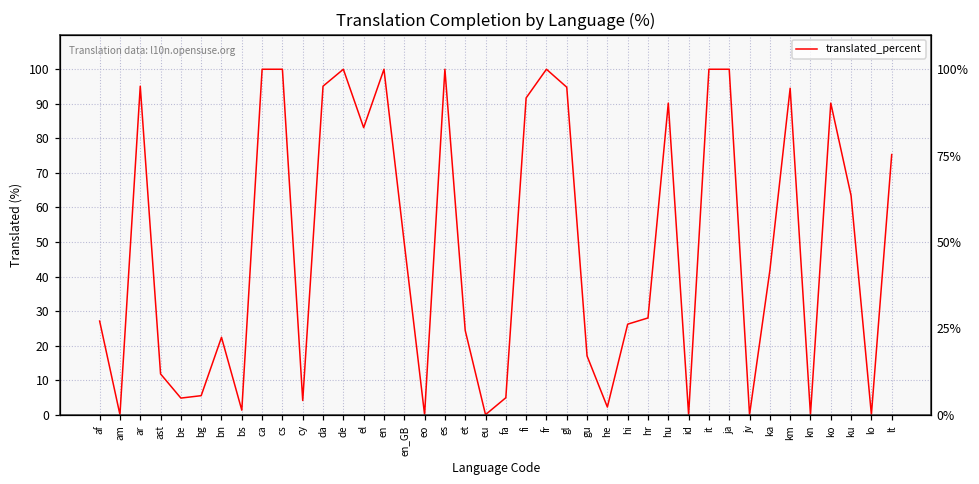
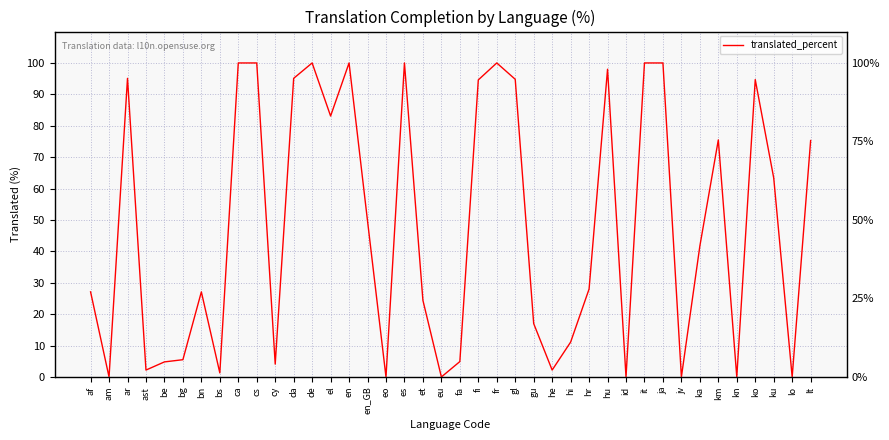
  {
    "af": 27,
    "am": 0,
    "ar": 95,
-   "ast": 12,
+   "ast": 2,
    "be": 5,
    "bg": 6,
-   "bn": 22,
+   "bn": 27,
    "bs": 1,
    "ca": 100,
    "cs": 100,
    "cy": 4,
    "da": 95,
    "de": 100,
    "el": 83,
    "en": 100,
    "en_GB": 50,
    "eo": 0,
    "es": 100,
    "et": 24,
    "eu": 0,
    "fa": 5,
-   "fi": 92,
+   "fi": 95,
    "fr": 100,
    "gl": 95,
    "gu": 17,
    "he": 2,
-   "hi": 26,
+   "hi": 11,
    "hr": 28,
-   "hu": 90,
+   "hu": 98,
    "id": 0,
    "it": 100,
    "ja": 100,
    "jv": 0,
    "ka": 42,
-   "km": 95,
+   "km": 76,
    "kn": 0,
-   "ko": 90,
+   "ko": 95,
    "ku": 63,
    "lo": 0,
    "lt": 75
  }
